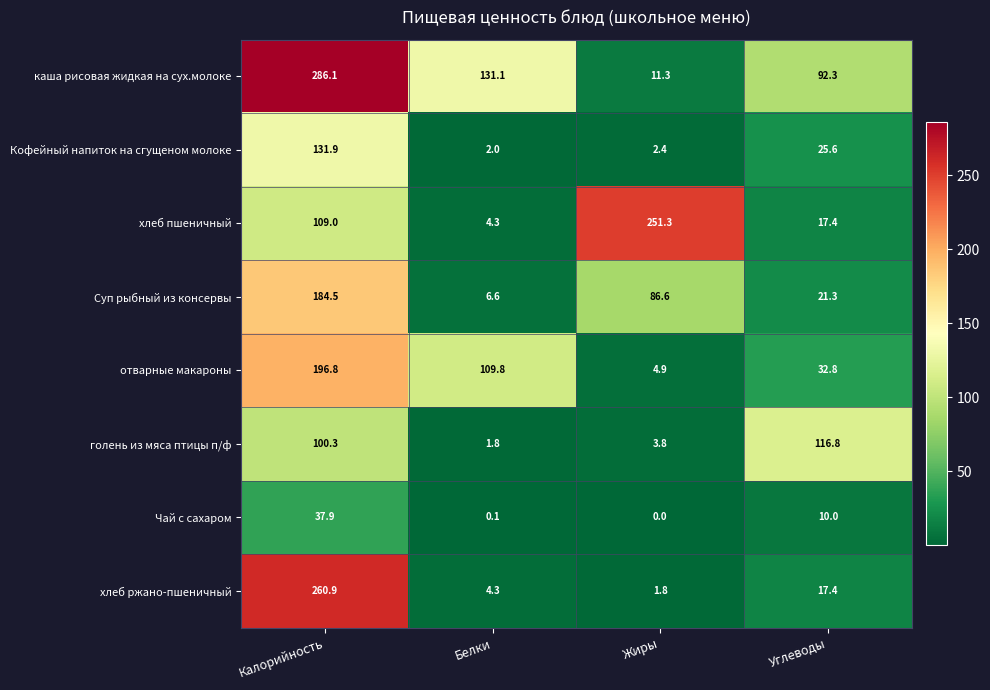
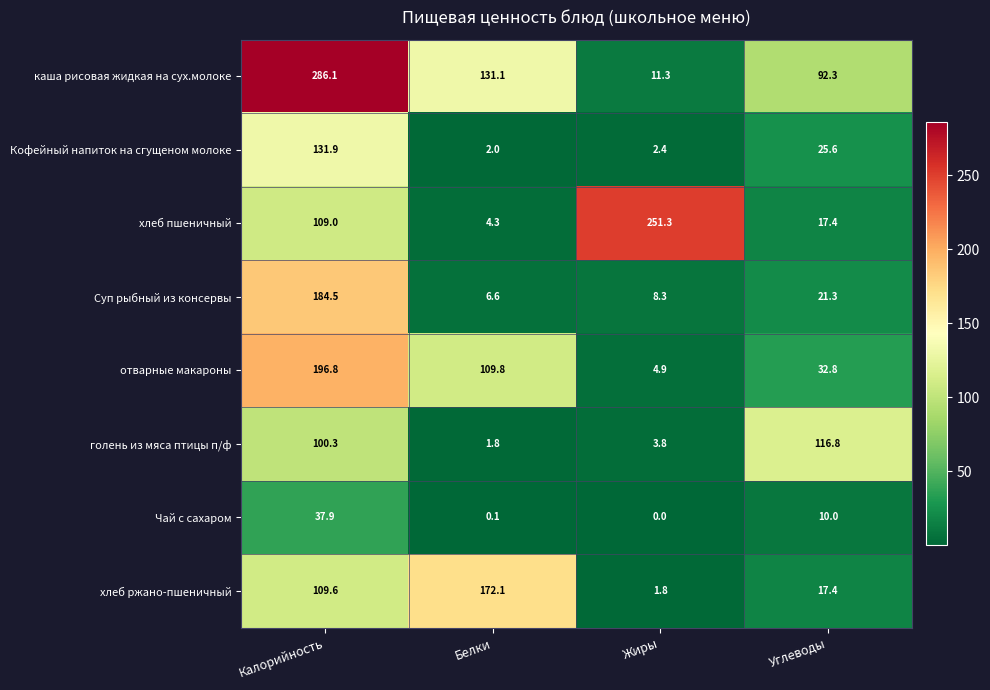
  {
    "каша рисовая жидкая на сух.молоке": {
      "Калорийность": 286.1,
      "Белки": 131.1,
      "Жиры": 11.3,
      "Углеводы": 92.3
    },
    "Кофейный напиток на сгущеном молоке": {
      "Калорийность": 131.9,
      "Белки": 2.0,
      "Жиры": 2.4,
      "Углеводы": 25.6
    },
    "хлеб пшеничный": {
      "Калорийность": 109.0,
      "Белки": 4.3,
      "Жиры": 251.3,
      "Углеводы": 17.4
    },
    "Суп рыбный из консервы": {
      "Калорийность": 184.5,
      "Белки": 6.6,
-     "Жиры": 86.6,
+     "Жиры": 8.3,
      "Углеводы": 21.3
    },
    "отварные макароны": {
      "Калорийность": 196.8,
      "Белки": 109.8,
      "Жиры": 4.9,
      "Углеводы": 32.8
    },
    "голень из мяса птицы п/ф": {
      "Калорийность": 100.3,
      "Белки": 1.8,
      "Жиры": 3.8,
      "Углеводы": 116.8
    },
    "Чай с сахаром": {
      "Калорийность": 37.9,
      "Белки": 0.1,
      "Жиры": 0.0,
      "Углеводы": 10.0
    },
    "хлеб ржано-пшеничный": {
-     "Калорийность": 260.9,
-     "Белки": 4.3,
+     "Калорийность": 109.6,
+     "Белки": 172.1,
      "Жиры": 1.8,
      "Углеводы": 17.4
    }
  }
